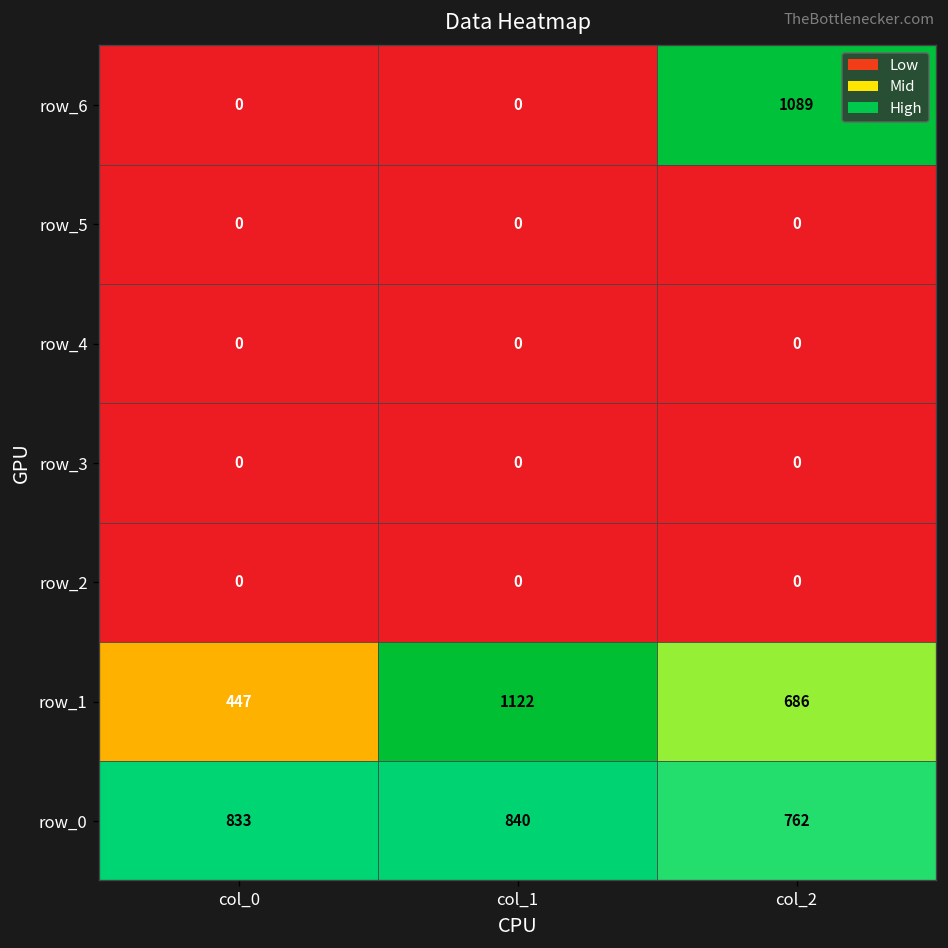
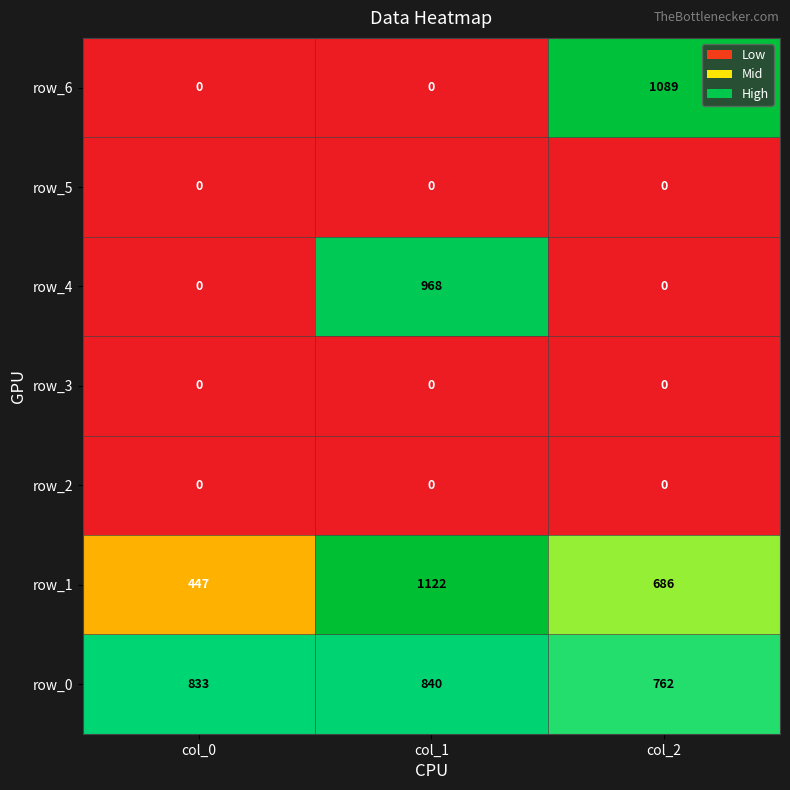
  {
    "row_6": {
      "col_0": 0,
      "col_1": 0,
      "col_2": 1089
    },
    "row_5": {
      "col_0": 0,
      "col_1": 0,
      "col_2": 0
    },
    "row_4": {
      "col_0": 0,
-     "col_1": 0,
+     "col_1": 968,
      "col_2": 0
    },
    "row_3": {
      "col_0": 0,
      "col_1": 0,
      "col_2": 0
    },
    "row_2": {
      "col_0": 0,
      "col_1": 0,
      "col_2": 0
    },
    "row_1": {
      "col_0": 447,
      "col_1": 1122,
      "col_2": 686
    },
    "row_0": {
      "col_0": 833,
      "col_1": 840,
      "col_2": 762
    }
  }
